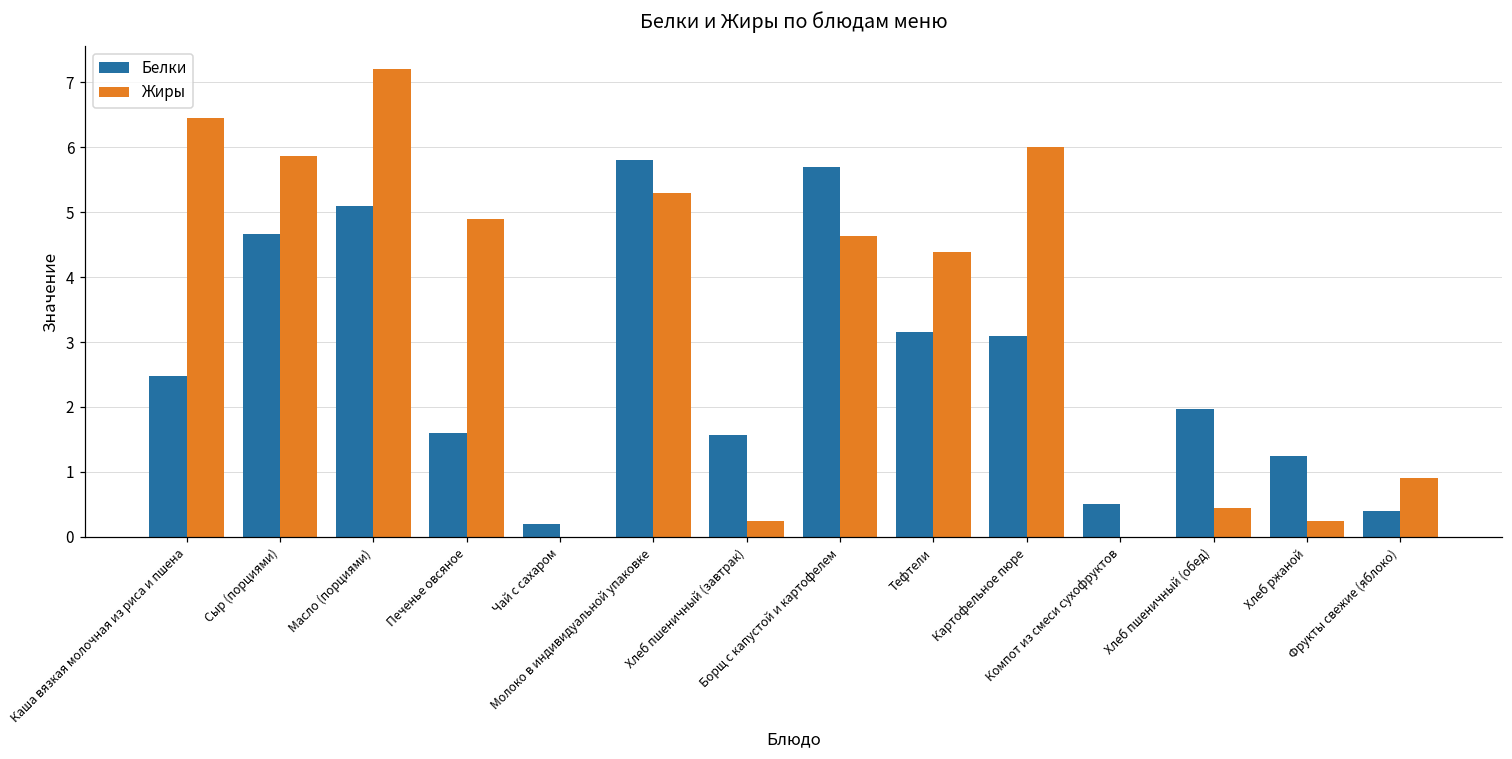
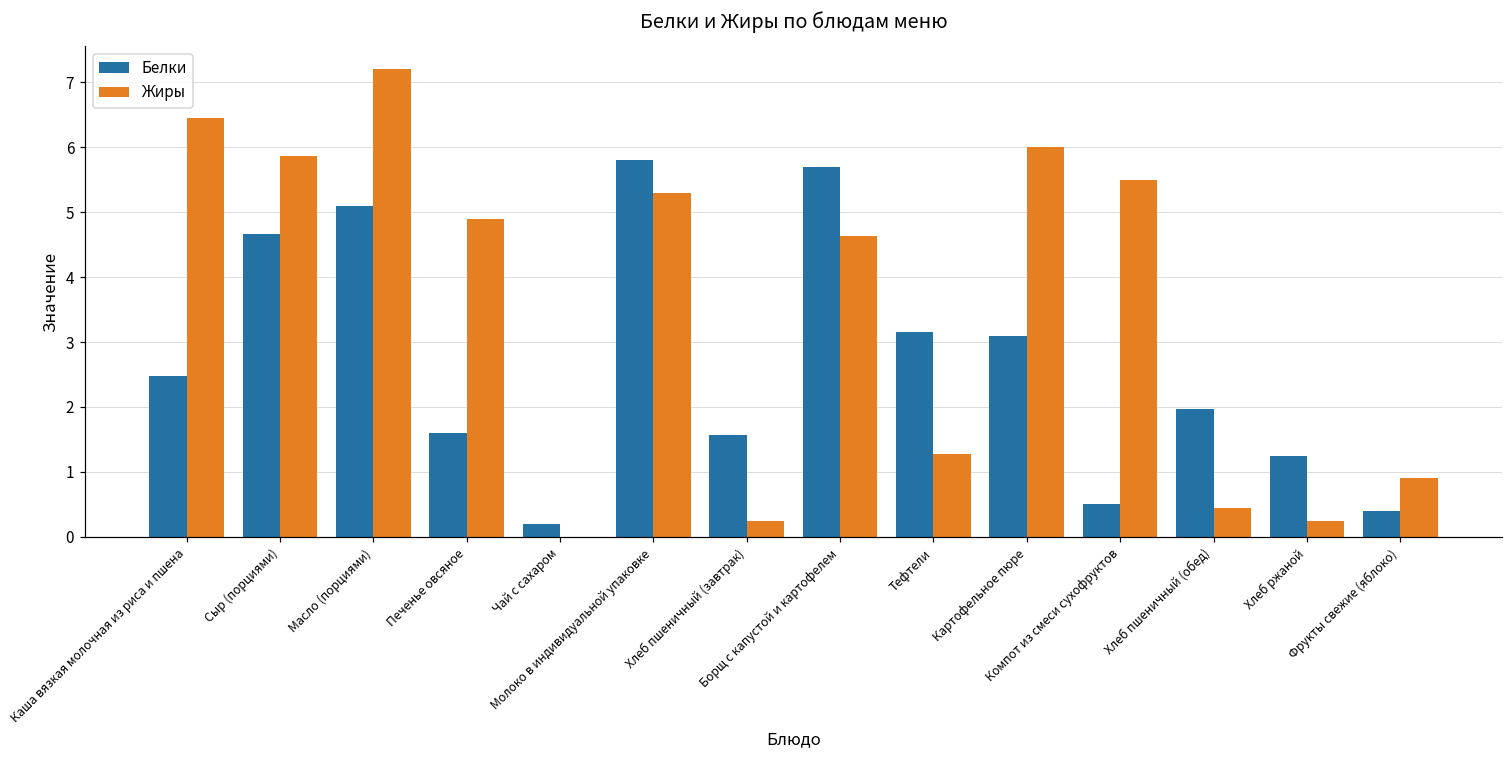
  {
    "Белки": {
      "Каша вязкая молочная из риса и пшена": 2.5,
      "Сыр (порциями)": 4.7,
      "Масло (порциями)": 5.1,
      "Печенье овсяное": 1.6,
      "Чай с сахаром": 0.2,
      "Молоко в индивидуальной упаковке": 5.8,
      "Хлеб пшеничный (завтрак)": 1.6,
      "Борщ с капустой и картофелем": 5.7,
      "Тефтели": 3.2,
      "Картофельное пюре": 3.1,
      "Компот из смеси сухофруктов": 0.5,
      "Хлеб пшеничный (обед)": 2.0,
      "Хлеб ржаной": 1.3,
      "Фрукты свежие (яблоко)": 0.4
    },
    "Жиры": {
      "Каша вязкая молочная из риса и пшена": 6.5,
      "Сыр (порциями)": 5.9,
      "Масло (порциями)": 7.2,
      "Печенье овсяное": 4.9,
      "Чай с сахаром": 0.0,
      "Молоко в индивидуальной упаковке": 5.3,
      "Хлеб пшеничный (завтрак)": 0.3,
      "Борщ с капустой и картофелем": 4.6,
-     "Тефтели": 4.4,
+     "Тефтели": 1.3,
      "Картофельное пюре": 6.0,
-     "Компот из смеси сухофруктов": 0.0,
+     "Компот из смеси сухофруктов": 5.5,
      "Хлеб пшеничный (обед)": 0.5,
      "Хлеб ржаной": 0.3,
      "Фрукты свежие (яблоко)": 0.9
    }
  }
